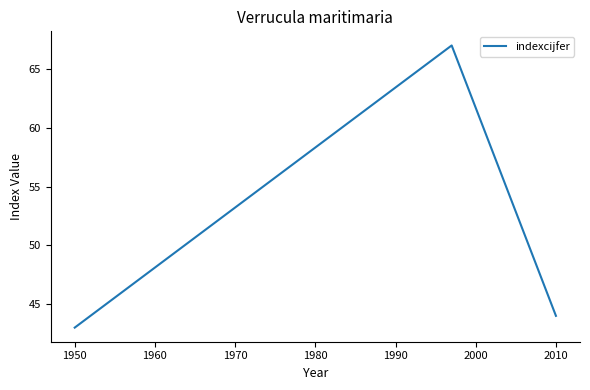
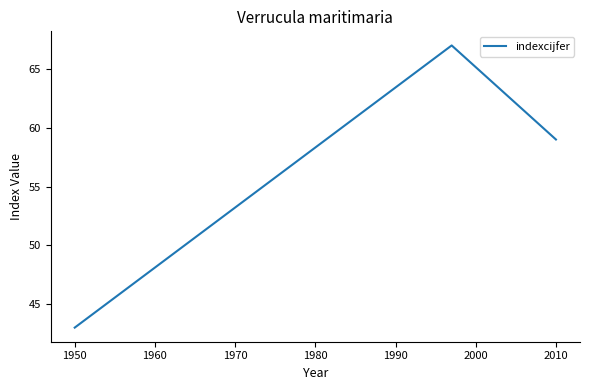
  {
    "1950": 43,
-   "2010": 44
+   "2010": 59
  }
